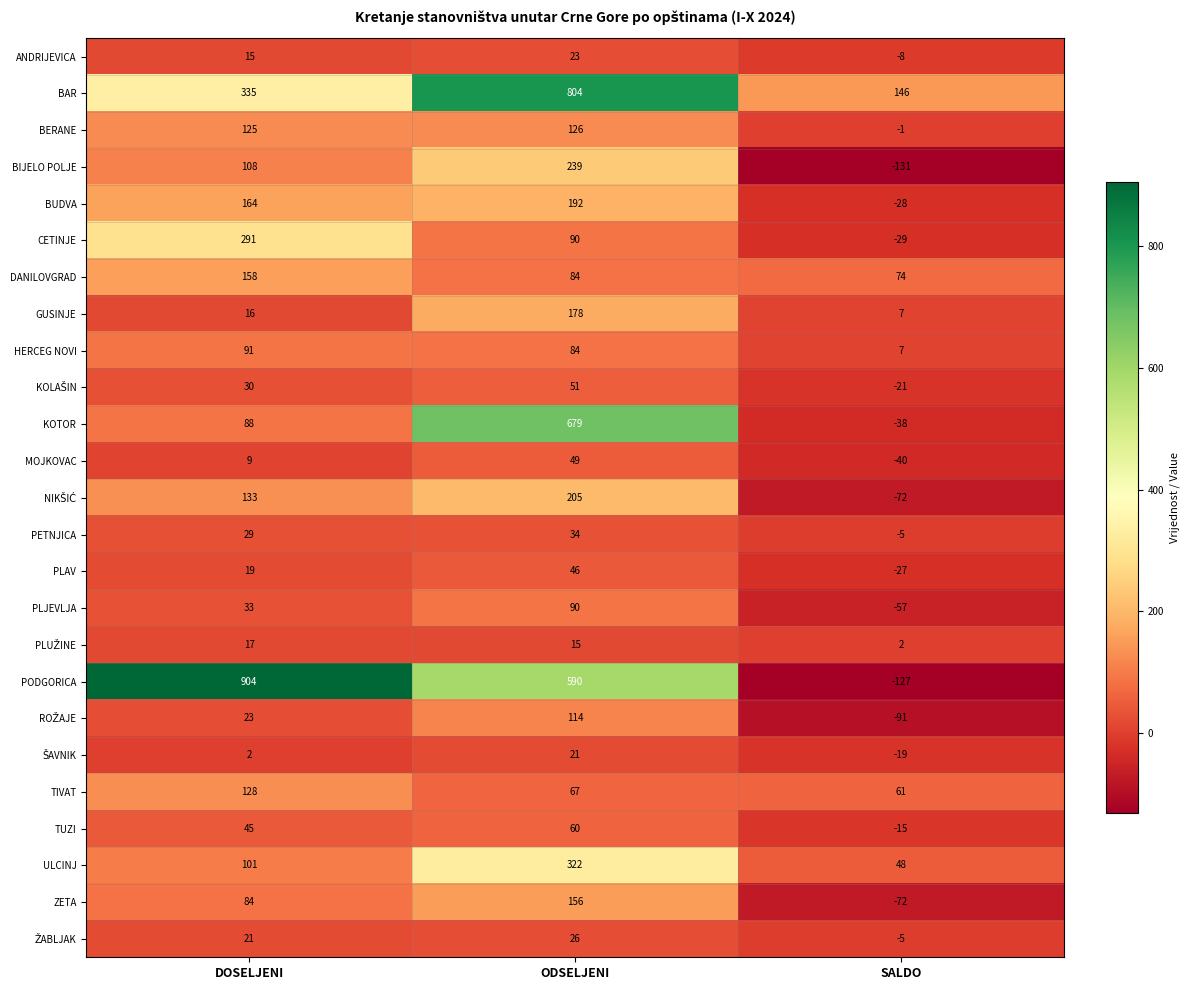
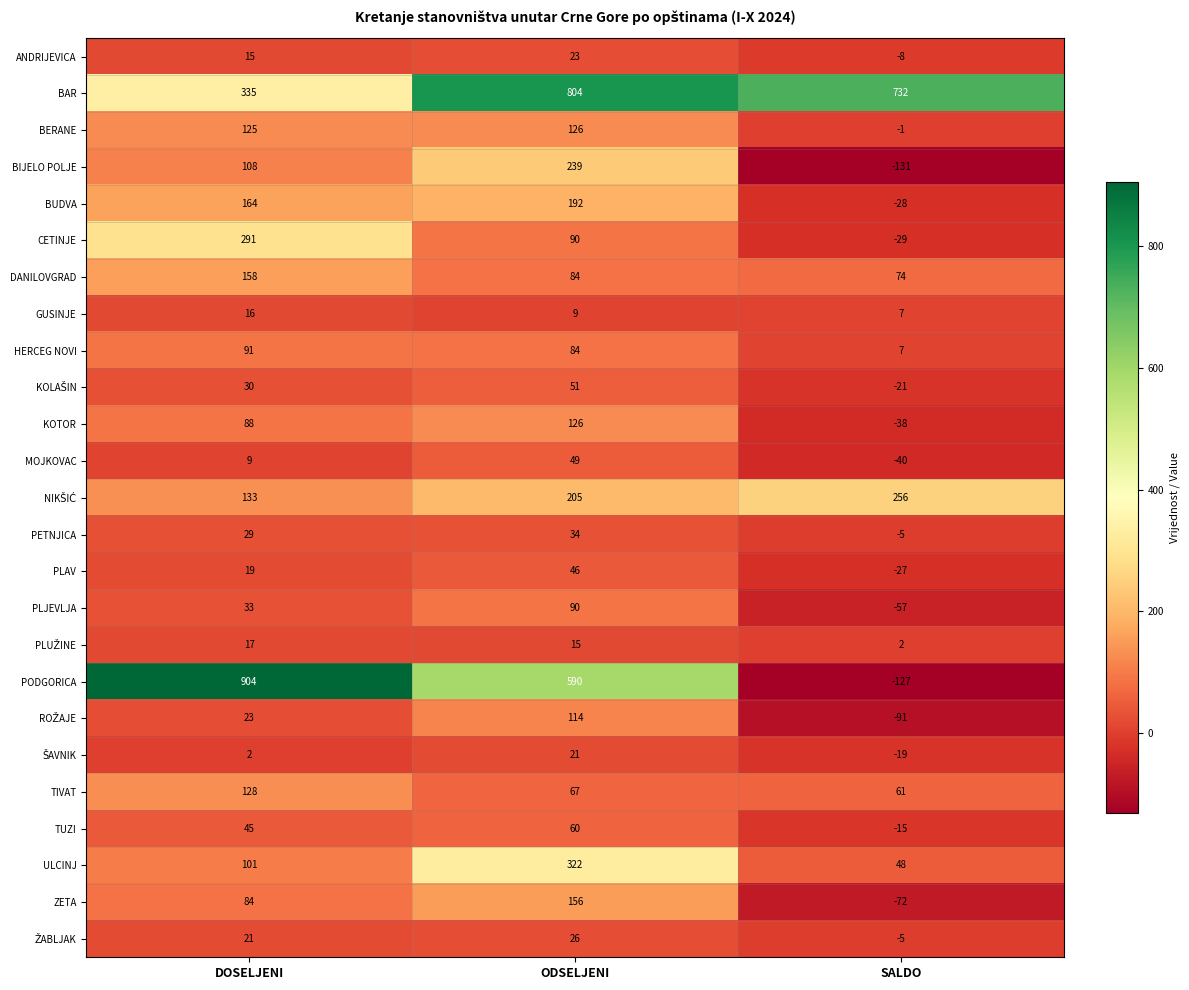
  {
    "ANDRIJEVICA": {
      "DOSELJENI": 15,
      "ODSELJENI": 23,
      "SALDO": -8
    },
    "BAR": {
      "DOSELJENI": 335,
      "ODSELJENI": 804,
-     "SALDO": 146
+     "SALDO": 732
    },
    "BERANE": {
      "DOSELJENI": 125,
      "ODSELJENI": 126,
      "SALDO": -1
    },
    "BIJELO POLJE": {
      "DOSELJENI": 108,
      "ODSELJENI": 239,
      "SALDO": -131
    },
    "BUDVA": {
      "DOSELJENI": 164,
      "ODSELJENI": 192,
      "SALDO": -28
    },
    "CETINJE": {
      "DOSELJENI": 291,
      "ODSELJENI": 90,
      "SALDO": -29
    },
    "DANILOVGRAD": {
      "DOSELJENI": 158,
      "ODSELJENI": 84,
      "SALDO": 74
    },
    "GUSINJE": {
      "DOSELJENI": 16,
-     "ODSELJENI": 178,
+     "ODSELJENI": 9,
      "SALDO": 7
    },
    "HERCEG NOVI": {
      "DOSELJENI": 91,
      "ODSELJENI": 84,
      "SALDO": 7
    },
    "KOLAŠIN": {
      "DOSELJENI": 30,
      "ODSELJENI": 51,
      "SALDO": -21
    },
    "KOTOR": {
      "DOSELJENI": 88,
-     "ODSELJENI": 679,
+     "ODSELJENI": 126,
      "SALDO": -38
    },
    "MOJKOVAC": {
      "DOSELJENI": 9,
      "ODSELJENI": 49,
      "SALDO": -40
    },
    "NIKŠIĆ": {
      "DOSELJENI": 133,
      "ODSELJENI": 205,
-     "SALDO": -72
+     "SALDO": 256
    },
    "PETNJICA": {
      "DOSELJENI": 29,
      "ODSELJENI": 34,
      "SALDO": -5
    },
    "PLAV": {
      "DOSELJENI": 19,
      "ODSELJENI": 46,
      "SALDO": -27
    },
    "PLJEVLJA": {
      "DOSELJENI": 33,
      "ODSELJENI": 90,
      "SALDO": -57
    },
    "PLUŽINE": {
      "DOSELJENI": 17,
      "ODSELJENI": 15,
      "SALDO": 2
    },
    "PODGORICA": {
      "DOSELJENI": 904,
      "ODSELJENI": 590,
      "SALDO": -127
    },
    "ROŽAJE": {
      "DOSELJENI": 23,
      "ODSELJENI": 114,
      "SALDO": -91
    },
    "ŠAVNIK": {
      "DOSELJENI": 2,
      "ODSELJENI": 21,
      "SALDO": -19
    },
    "TIVAT": {
      "DOSELJENI": 128,
      "ODSELJENI": 67,
      "SALDO": 61
    },
    "TUZI": {
      "DOSELJENI": 45,
      "ODSELJENI": 60,
      "SALDO": -15
    },
    "ULCINJ": {
      "DOSELJENI": 101,
      "ODSELJENI": 322,
      "SALDO": 48
    },
    "ZETA": {
      "DOSELJENI": 84,
      "ODSELJENI": 156,
      "SALDO": -72
    },
    "ŽABLJAK": {
      "DOSELJENI": 21,
      "ODSELJENI": 26,
      "SALDO": -5
    }
  }
